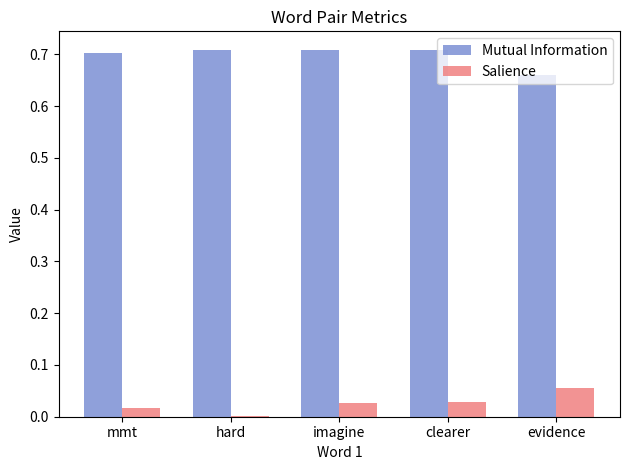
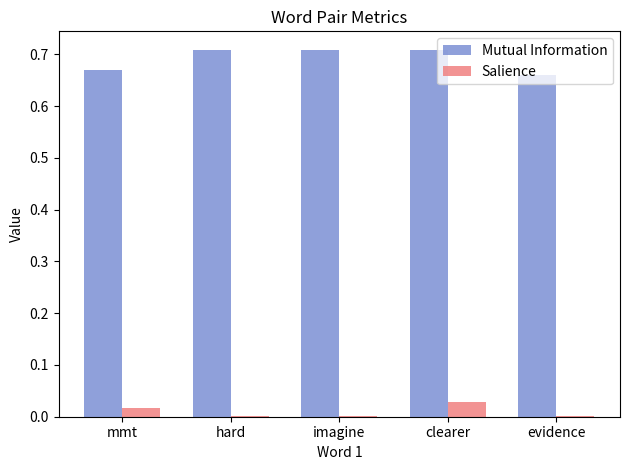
  {
    "Mutual Information": {
-     "mmt": 0.70,
+     "mmt": 0.67,
      "hard": 0.71,
      "imagine": 0.71,
      "clearer": 0.71
    },
    "Salience": {
      "mmt": 0.02,
-     "imagine": 0.03,
+     "imagine": 0.00,
      "clearer": 0.03,
-     "evidence": 0.06
+     "evidence": 0.00
    }
  }
